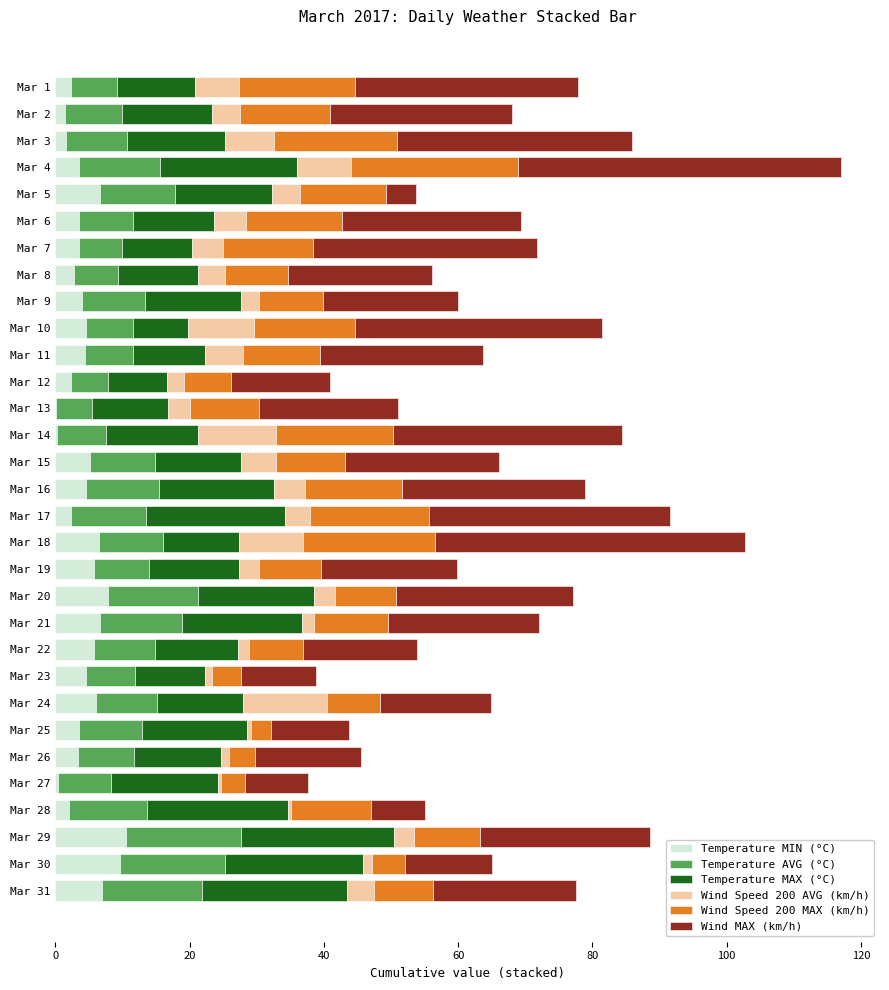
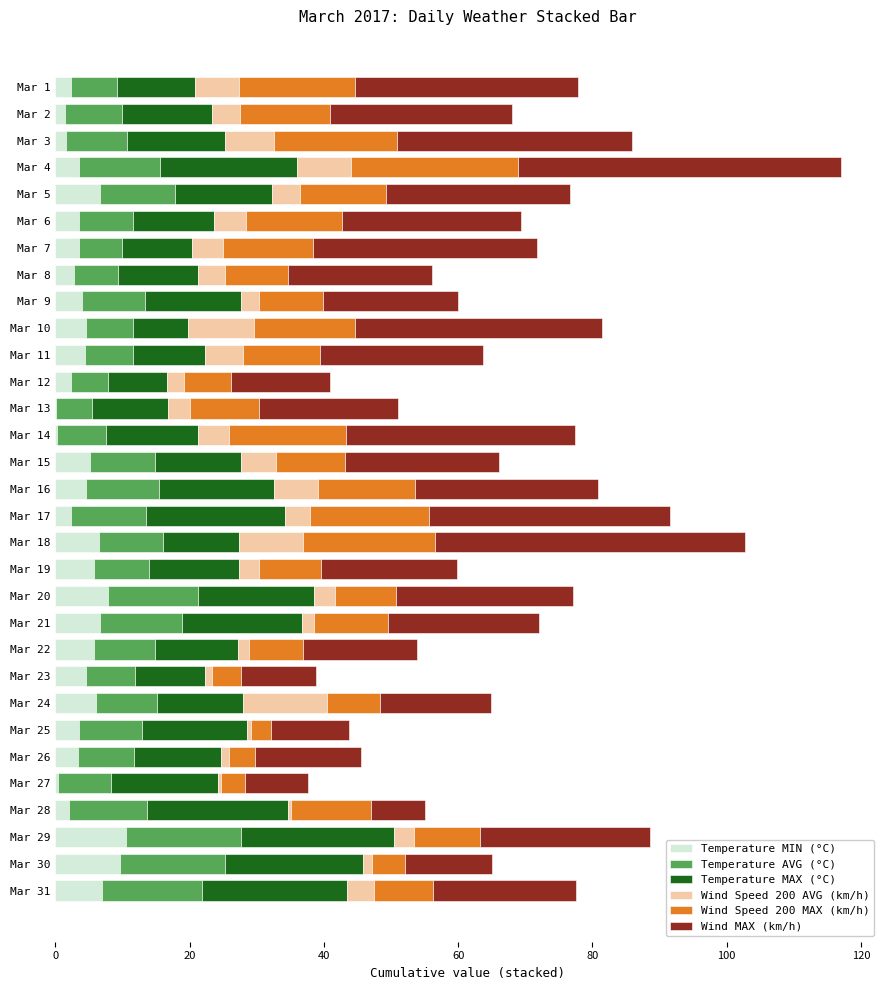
  {
    "Temperature MIN (°C)": {
      "Mar 1": 2,
      "Mar 2": 2,
      "Mar 3": 2,
      "Mar 4": 4,
      "Mar 5": 7,
      "Mar 6": 4,
      "Mar 7": 4,
      "Mar 8": 3,
      "Mar 9": 4,
      "Mar 10": 5,
      "Mar 11": 4,
      "Mar 12": 2,
      "Mar 15": 5,
      "Mar 16": 5,
      "Mar 17": 2,
      "Mar 18": 7,
      "Mar 19": 6,
      "Mar 20": 8,
      "Mar 21": 7,
      "Mar 22": 6,
      "Mar 23": 5,
      "Mar 24": 6,
      "Mar 25": 4,
      "Mar 26": 3,
      "Mar 27": 0,
      "Mar 28": 2,
      "Mar 29": 11,
      "Mar 30": 10,
      "Mar 31": 7
    },
    "Temperature AVG (°C)": {
      "Mar 1": 7,
      "Mar 2": 9,
      "Mar 3": 9,
      "Mar 4": 12,
      "Mar 5": 11,
      "Mar 6": 8,
      "Mar 7": 6,
      "Mar 8": 7,
      "Mar 9": 9,
      "Mar 10": 7,
      "Mar 11": 7,
      "Mar 12": 6,
      "Mar 13": 5,
      "Mar 14": 7,
      "Mar 15": 10,
      "Mar 16": 11,
      "Mar 17": 11,
      "Mar 18": 10,
      "Mar 19": 8,
      "Mar 20": 13,
      "Mar 21": 12,
      "Mar 22": 9,
      "Mar 23": 7,
      "Mar 24": 9,
      "Mar 25": 9,
      "Mar 26": 8,
      "Mar 27": 8,
      "Mar 28": 12,
      "Mar 29": 17,
      "Mar 30": 16,
      "Mar 31": 15
    },
    "Temperature MAX (°C)": {
      "Mar 1": 12,
      "Mar 2": 13,
      "Mar 3": 15,
      "Mar 4": 20,
      "Mar 5": 14,
      "Mar 6": 12,
      "Mar 7": 11,
      "Mar 8": 12,
      "Mar 9": 14,
      "Mar 10": 8,
      "Mar 11": 11,
      "Mar 12": 9,
      "Mar 13": 11,
      "Mar 14": 14,
      "Mar 15": 13,
      "Mar 16": 17,
      "Mar 17": 21,
      "Mar 18": 11,
      "Mar 19": 14,
      "Mar 20": 17,
      "Mar 21": 18,
      "Mar 22": 12,
      "Mar 23": 10,
      "Mar 24": 13,
      "Mar 25": 16,
      "Mar 26": 13,
      "Mar 27": 16,
      "Mar 28": 21,
      "Mar 29": 23,
      "Mar 30": 21,
      "Mar 31": 22
    },
    "Wind Speed 200 AVG (km/h)": {
      "Mar 1": 7,
      "Mar 2": 4,
      "Mar 3": 7,
      "Mar 4": 8,
      "Mar 5": 4,
      "Mar 6": 5,
      "Mar 7": 5,
      "Mar 8": 4,
      "Mar 9": 3,
      "Mar 10": 10,
      "Mar 11": 6,
      "Mar 12": 3,
      "Mar 13": 3,
-     "Mar 14": 12,
+     "Mar 14": 5,
      "Mar 15": 5,
-     "Mar 16": 5,
+     "Mar 16": 7,
      "Mar 17": 4,
      "Mar 18": 10,
      "Mar 19": 3,
      "Mar 20": 3,
      "Mar 21": 2,
      "Mar 22": 2,
      "Mar 23": 1,
      "Mar 24": 13,
      "Mar 25": 1,
      "Mar 26": 1,
      "Mar 27": 1,
      "Mar 28": 0,
      "Mar 29": 3,
      "Mar 30": 1,
      "Mar 31": 4
    },
    "Wind Speed 200 MAX (km/h)": {
      "Mar 1": 17,
      "Mar 2": 13,
      "Mar 3": 18,
      "Mar 4": 25,
      "Mar 5": 13,
      "Mar 6": 14,
      "Mar 7": 14,
      "Mar 8": 9,
      "Mar 9": 9,
      "Mar 10": 15,
      "Mar 11": 12,
      "Mar 12": 7,
      "Mar 13": 10,
      "Mar 14": 17,
      "Mar 15": 10,
      "Mar 16": 15,
      "Mar 17": 18,
      "Mar 18": 20,
      "Mar 19": 9,
      "Mar 20": 9,
      "Mar 21": 11,
      "Mar 22": 8,
      "Mar 23": 4,
      "Mar 24": 8,
      "Mar 25": 3,
      "Mar 26": 4,
      "Mar 27": 4,
      "Mar 28": 12,
      "Mar 29": 10,
      "Mar 30": 5,
      "Mar 31": 9
    },
    "Wind MAX (km/h)": {
      "Mar 1": 33,
      "Mar 2": 27,
      "Mar 3": 35,
      "Mar 4": 48,
-     "Mar 5": 4,
+     "Mar 5": 27,
      "Mar 6": 27,
      "Mar 7": 33,
      "Mar 8": 21,
      "Mar 9": 20,
      "Mar 10": 37,
      "Mar 11": 24,
      "Mar 12": 15,
      "Mar 13": 21,
      "Mar 14": 34,
      "Mar 15": 23,
      "Mar 16": 27,
      "Mar 17": 36,
      "Mar 18": 46,
      "Mar 19": 20,
      "Mar 20": 26,
      "Mar 21": 22,
      "Mar 22": 17,
      "Mar 23": 11,
      "Mar 24": 17,
      "Mar 25": 12,
      "Mar 26": 16,
      "Mar 27": 9,
      "Mar 28": 8,
      "Mar 29": 25,
      "Mar 30": 13,
      "Mar 31": 21
    }
  }
